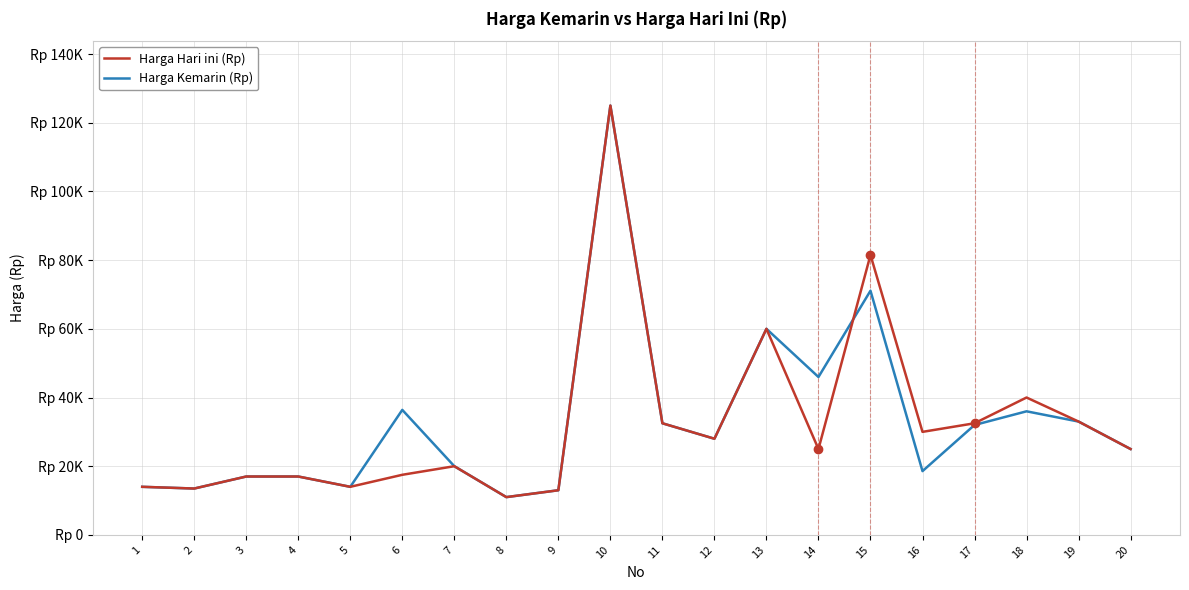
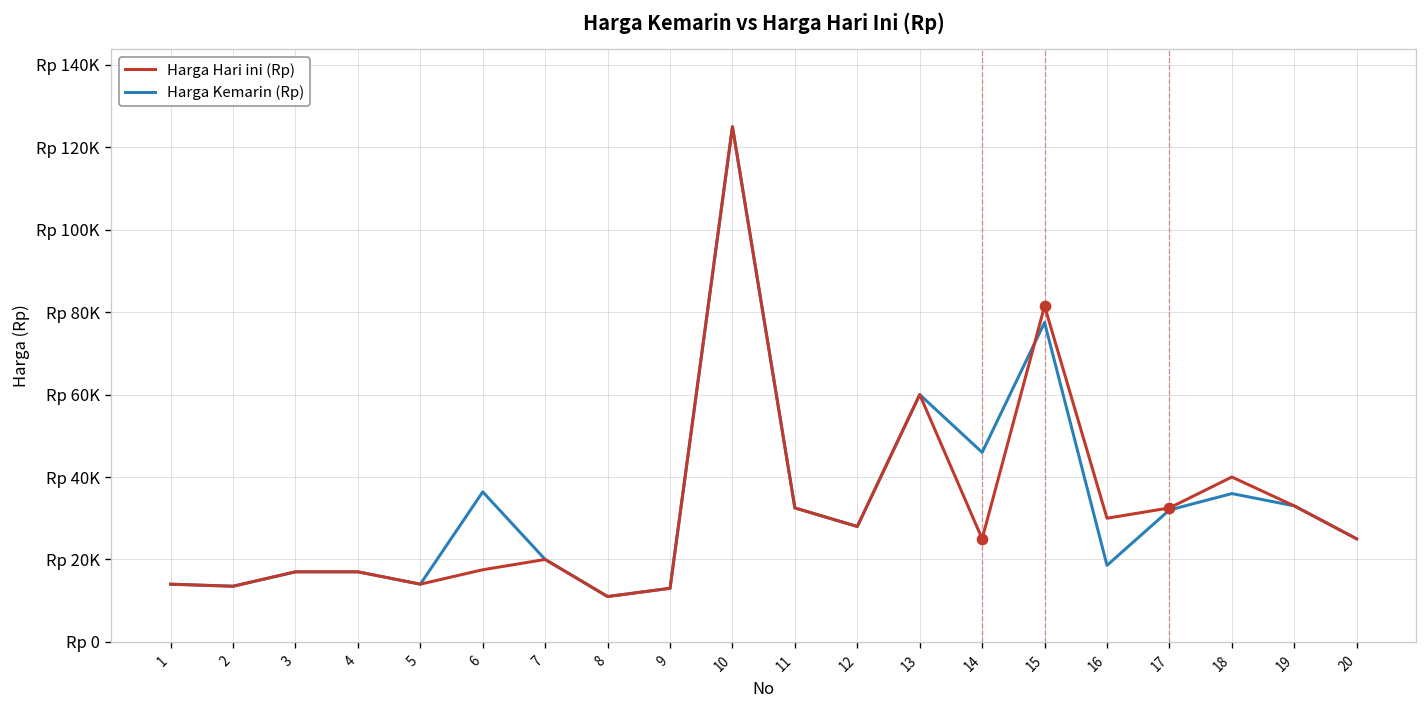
  {
    "Harga Kemarin (Rp)": {
      "6": "Rp 36000",
      "14": "Rp 46000",
-     "15": "Rp 71000",
+     "15": "Rp 78000",
      "16": "Rp 19000",
      "18": "Rp 36000"
    }
  }
